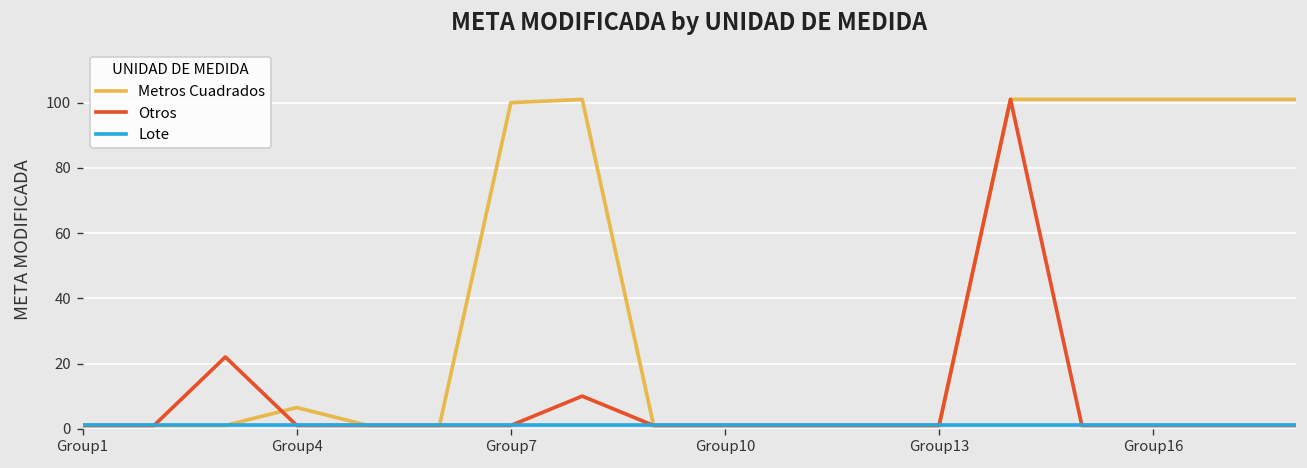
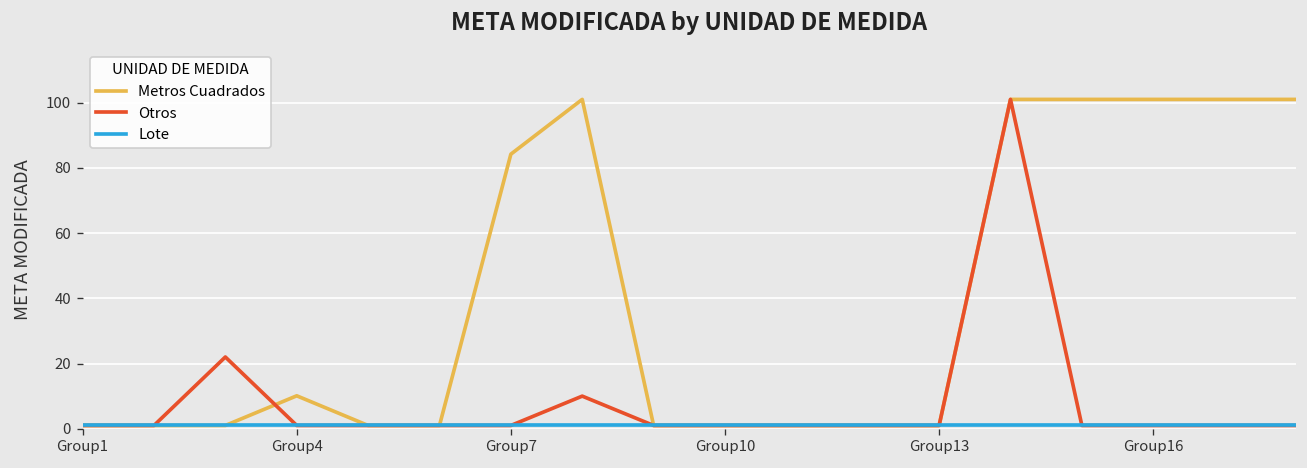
  {
    "Metros Cuadrados": {
-     "Group4": 7,
-     "Group7": 100,
+     "Group4": 10,
+     "Group7": 84,
      "Group16": 101
    }
  }
